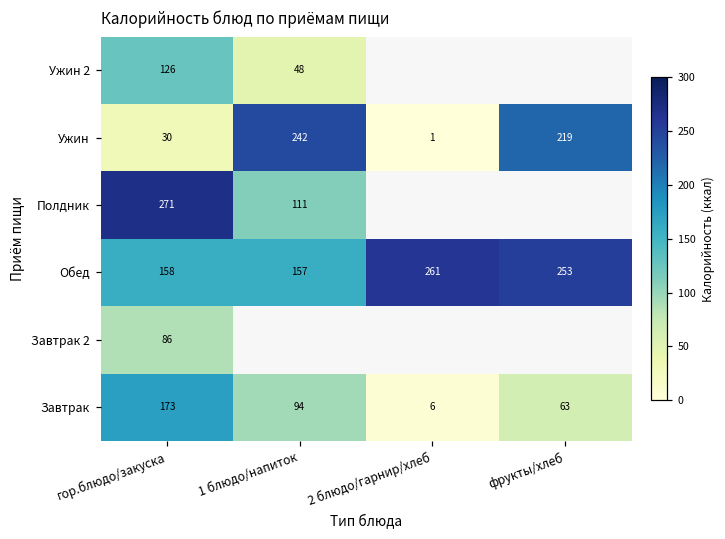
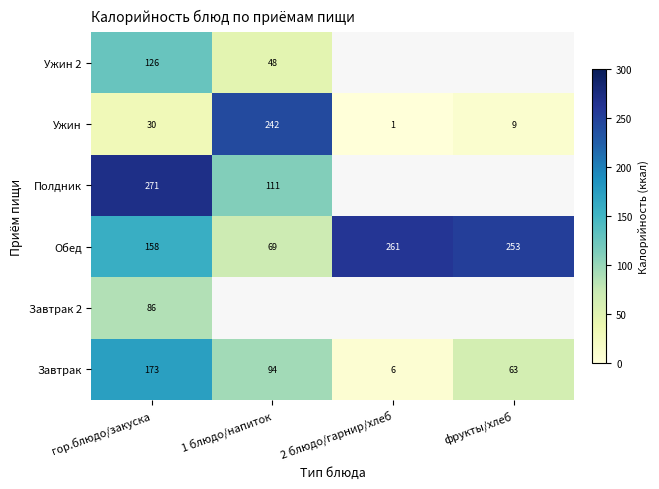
  {
    "Ужин 2": {
      "гор.блюдо/закуска": 126,
      "1 блюдо/напиток": 48
    },
    "Ужин": {
      "гор.блюдо/закуска": 30,
      "1 блюдо/напиток": 242,
      "2 блюдо/гарнир/хлеб": 1,
-     "фрукты/хлеб": 219
+     "фрукты/хлеб": 9
    },
    "Полдник": {
      "гор.блюдо/закуска": 271,
      "1 блюдо/напиток": 111
    },
    "Обед": {
      "гор.блюдо/закуска": 158,
-     "1 блюдо/напиток": 157,
+     "1 блюдо/напиток": 69,
      "2 блюдо/гарнир/хлеб": 261,
      "фрукты/хлеб": 253
    },
    "Завтрак 2": {
      "гор.блюдо/закуска": 86
    },
    "Завтрак": {
      "гор.блюдо/закуска": 173,
      "1 блюдо/напиток": 94,
      "2 блюдо/гарнир/хлеб": 6,
      "фрукты/хлеб": 63
    }
  }
